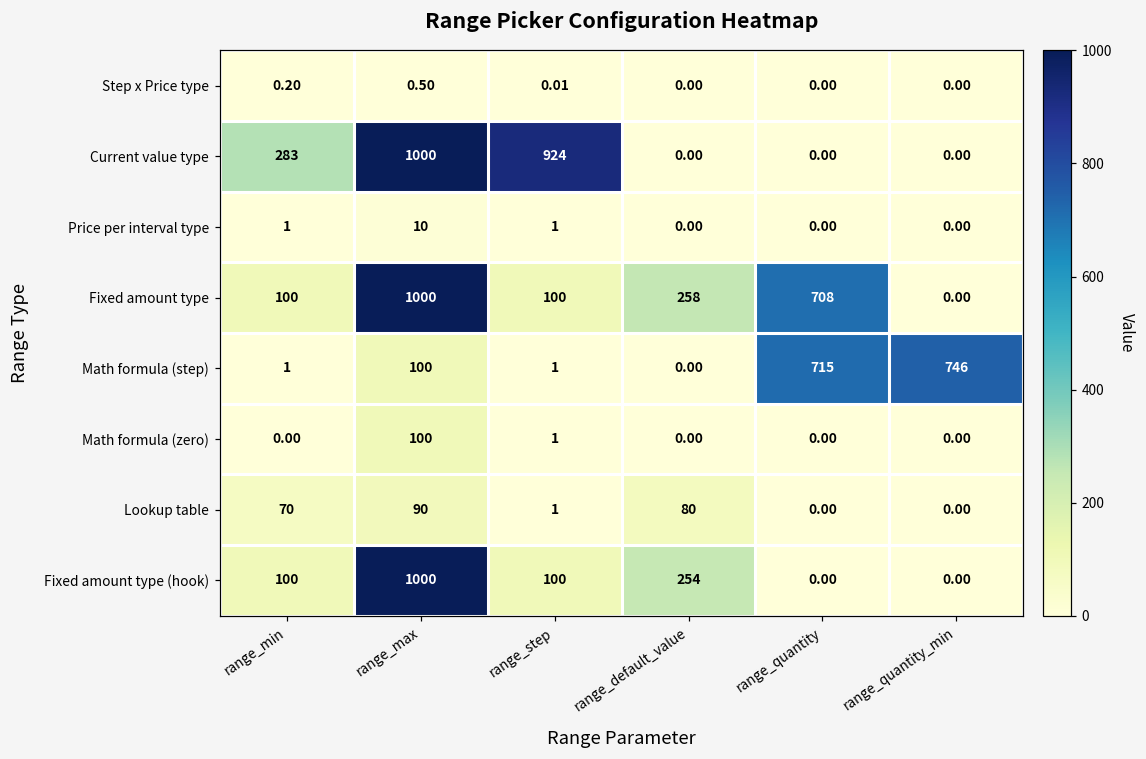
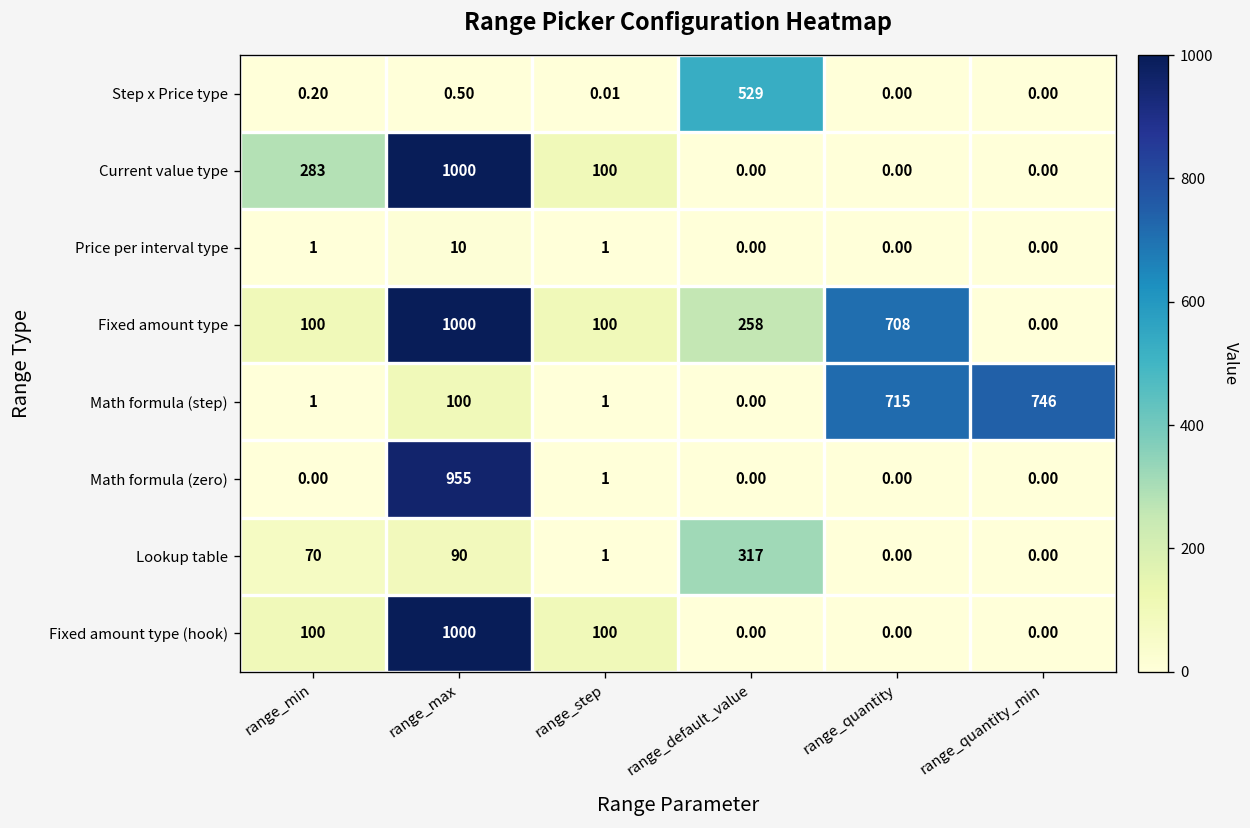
  {
    "Step x Price type": {
      "range_min": 0.20,
      "range_max": 0.50,
      "range_step": 0.01,
-     "range_default_value": 0.00,
+     "range_default_value": 529,
      "range_quantity": 0.00,
      "range_quantity_min": 0.00
    },
    "Current value type": {
      "range_min": 283,
      "range_max": 1000,
-     "range_step": 924,
+     "range_step": 100,
      "range_default_value": 0.00,
      "range_quantity": 0.00,
      "range_quantity_min": 0.00
    },
    "Price per interval type": {
      "range_min": 1,
      "range_max": 10,
      "range_step": 1,
      "range_default_value": 0.00,
      "range_quantity": 0.00,
      "range_quantity_min": 0.00
    },
    "Fixed amount type": {
      "range_min": 100,
      "range_max": 1000,
      "range_step": 100,
      "range_default_value": 258,
      "range_quantity": 708,
      "range_quantity_min": 0.00
    },
    "Math formula (step)": {
      "range_min": 1,
      "range_max": 100,
      "range_step": 1,
      "range_default_value": 0.00,
      "range_quantity": 715,
      "range_quantity_min": 746
    },
    "Math formula (zero)": {
      "range_min": 0.00,
-     "range_max": 100,
+     "range_max": 955,
      "range_step": 1,
      "range_default_value": 0.00,
      "range_quantity": 0.00,
      "range_quantity_min": 0.00
    },
    "Lookup table": {
      "range_min": 70,
      "range_max": 90,
      "range_step": 1,
-     "range_default_value": 80,
+     "range_default_value": 317,
      "range_quantity": 0.00,
      "range_quantity_min": 0.00
    },
    "Fixed amount type (hook)": {
      "range_min": 100,
      "range_max": 1000,
      "range_step": 100,
-     "range_default_value": 254,
+     "range_default_value": 0.00,
      "range_quantity": 0.00,
      "range_quantity_min": 0.00
    }
  }
